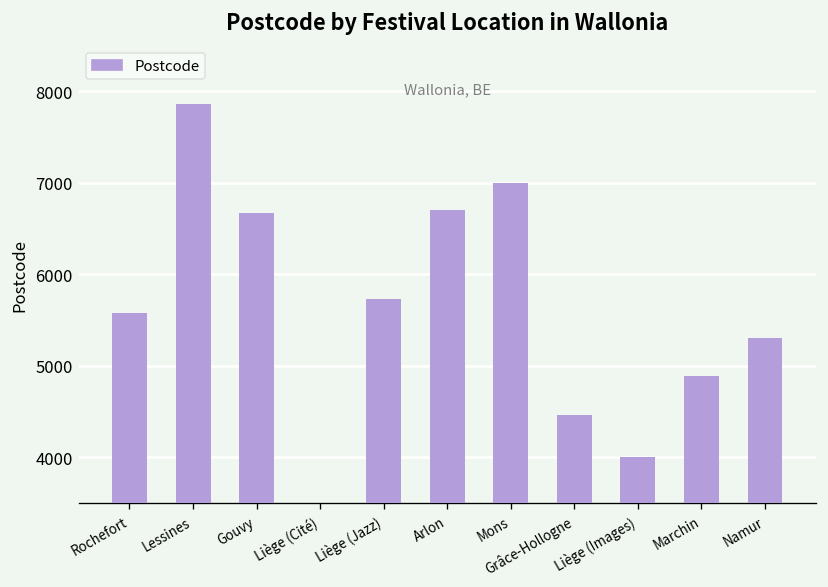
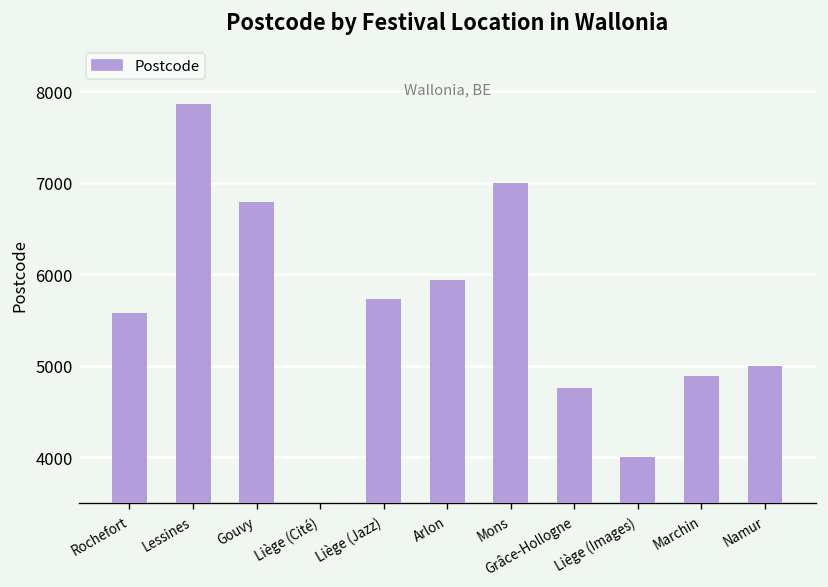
  {
    "Rochefort": 5600,
    "Lessines": 7900,
-   "Gouvy": 6700,
+   "Gouvy": 6800,
    "Liège (Jazz)": 5700,
-   "Arlon": 6700,
+   "Arlon": 5900,
    "Mons": 7000,
-   "Grâce-Hollogne": 4500,
+   "Grâce-Hollogne": 4800,
    "Liège (Images)": 4000,
    "Marchin": 4900,
-   "Namur": 5300
+   "Namur": 5000
  }
